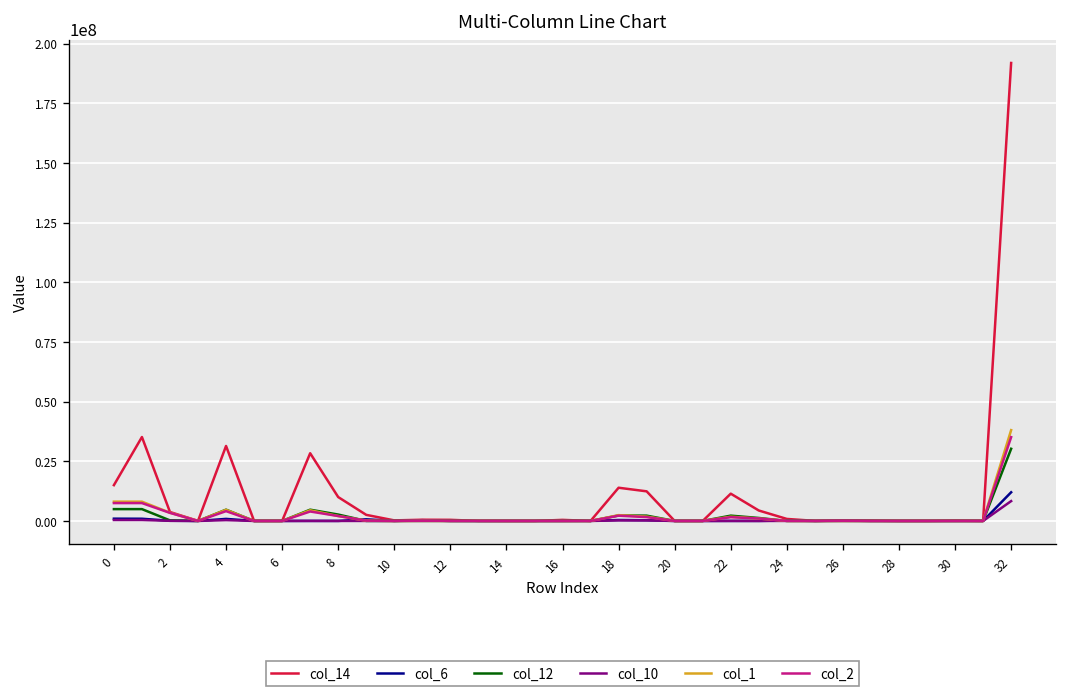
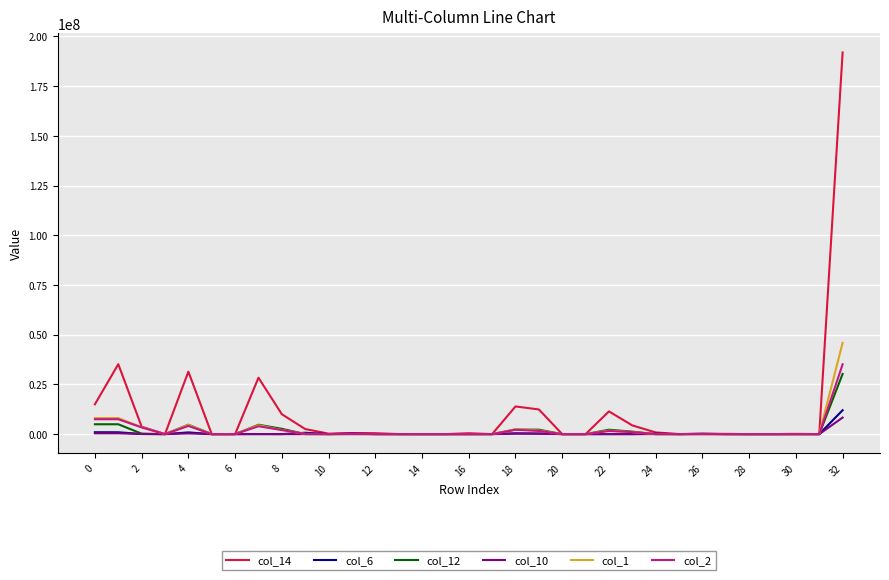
  {
    "col_14": {
      "0": 15000000,
      "4": 31000000,
      "8": 10000000,
      "18": 14000000,
      "22": 11000000,
      "32": 192000000
    },
    "col_6": {
      "32": 12000000
    },
    "col_12": {
      "0": 5000000,
      "32": 30000000
    },
    "col_10": {
      "32": 8000000
    },
    "col_1": {
-     "32": 38000000
+     "32": 46000000
    },
    "col_2": {
      "32": 35000000
    }
  }
